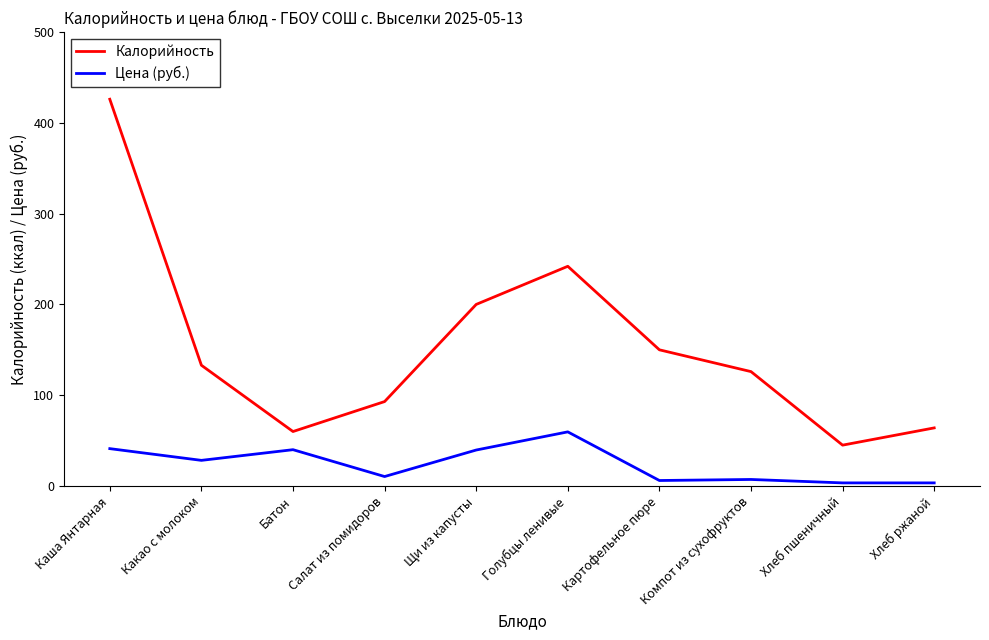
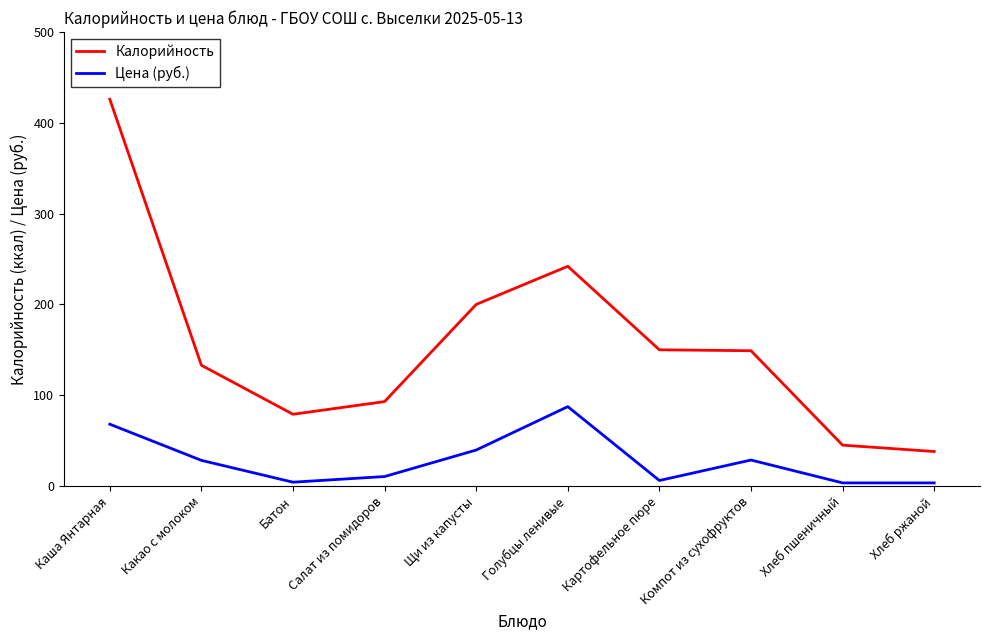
  {
    "Калорийность": {
      "Каша Янтарная": 430,
      "Какао с молоком": 130,
-     "Батон": 60,
+     "Батон": 80,
      "Салат из помидоров": 90,
      "Щи из капусты": 200,
      "Голубцы ленивые": 240,
      "Картофельное пюре": 150,
-     "Компот из сухофруктов": 130,
+     "Компот из сухофруктов": 150,
      "Хлеб пшеничный": 50,
-     "Хлеб ржаной": 60
+     "Хлеб ржаной": 40
    },
    "Цена (руб.)": {
-     "Каша Янтарная": 40,
+     "Каша Янтарная": 70,
      "Какао с молоком": 30,
-     "Батон": 40,
+     "Батон": 0,
      "Салат из помидоров": 10,
      "Щи из капусты": 40,
-     "Голубцы ленивые": 60,
+     "Голубцы ленивые": 90,
      "Картофельное пюре": 10,
-     "Компот из сухофруктов": 10,
+     "Компот из сухофруктов": 30,
      "Хлеб пшеничный": 0,
      "Хлеб ржаной": 0
    }
  }
